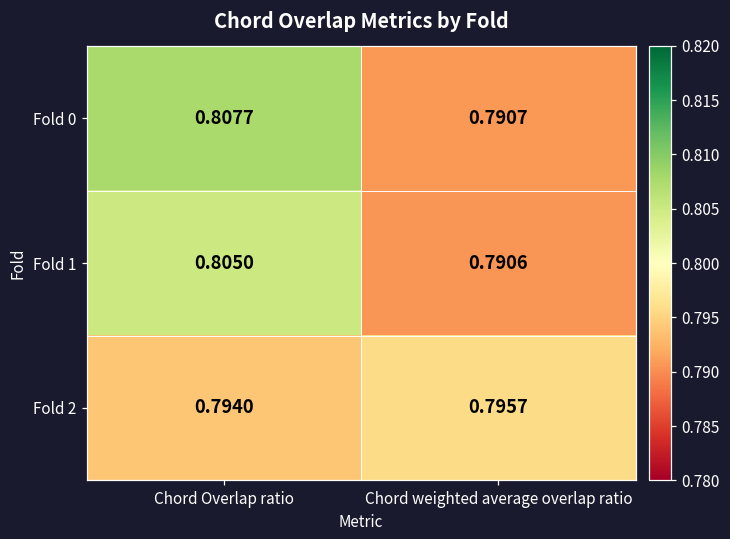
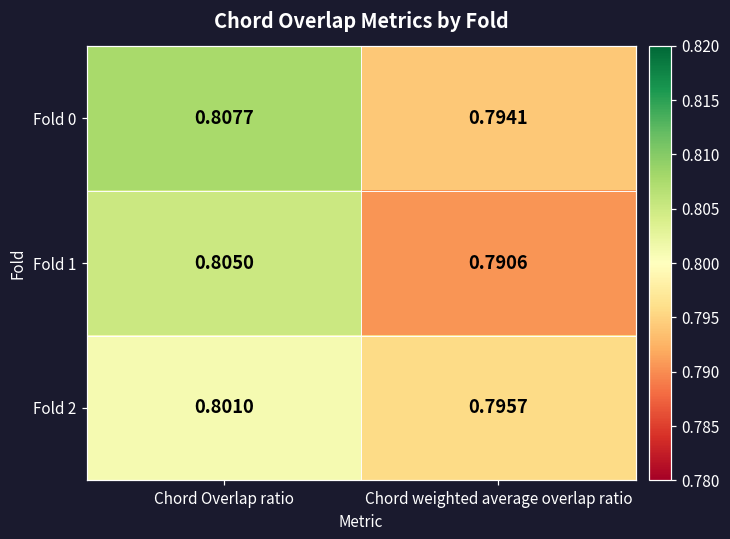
  {
    "Fold 0": {
      "Chord Overlap ratio": 0.8077,
-     "Chord weighted average overlap ratio": 0.7907
+     "Chord weighted average overlap ratio": 0.7941
    },
    "Fold 1": {
      "Chord Overlap ratio": 0.8050,
      "Chord weighted average overlap ratio": 0.7906
    },
    "Fold 2": {
-     "Chord Overlap ratio": 0.7940,
+     "Chord Overlap ratio": 0.8010,
      "Chord weighted average overlap ratio": 0.7957
    }
  }
